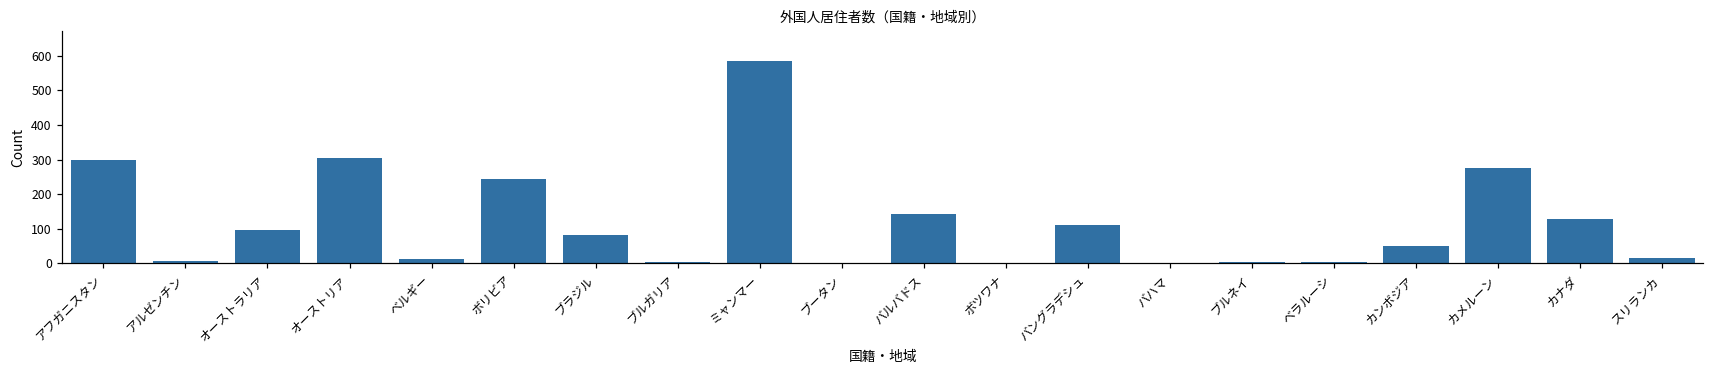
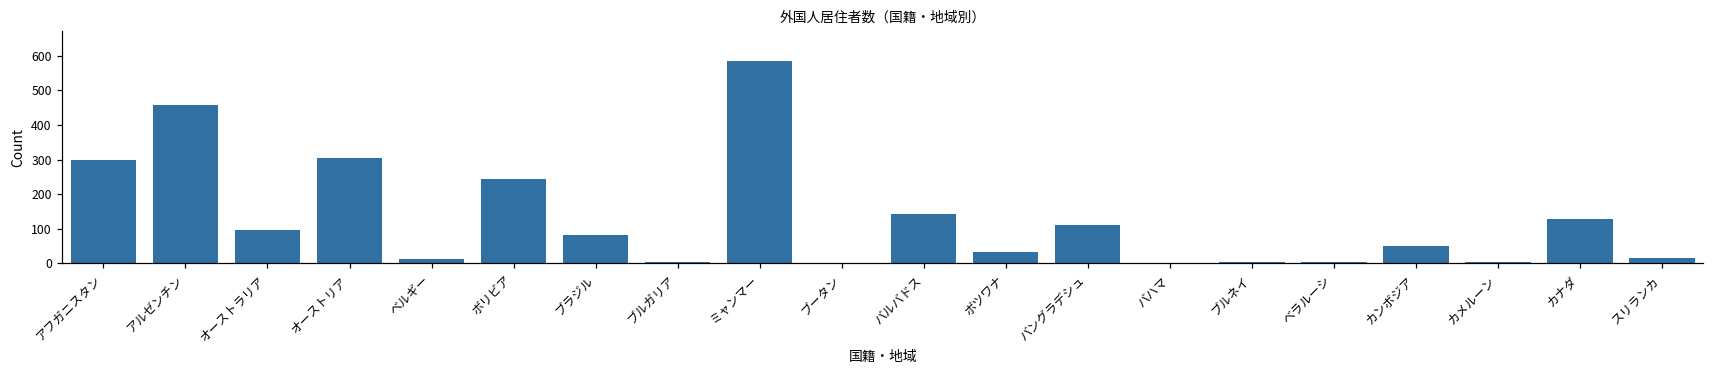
  {
    "アフガニスタン": 300,
-   "アルゼンチン": 10,
+   "アルゼンチン": 460,
    "オーストラリア": 100,
    "オーストリア": 310,
    "ベルギー": 10,
    "ボリビア": 240,
    "ブラジル": 80,
    "ミャンマー": 580,
    "バルバドス": 140,
-   "ボツワナ": 0,
+   "ボツワナ": 30,
    "バングラデシュ": 110,
    "カンボジア": 50,
-   "カメルーン": 280,
+   "カメルーン": 0,
    "カナダ": 130,
    "スリランカ": 20
  }
